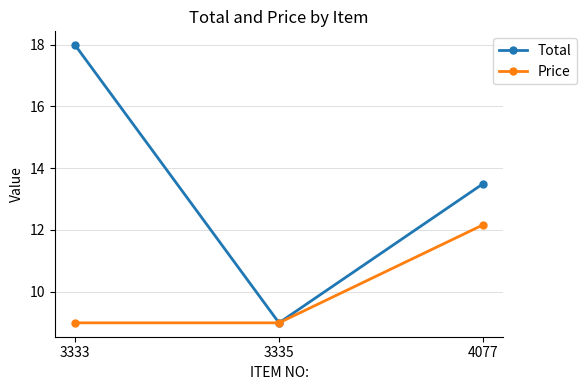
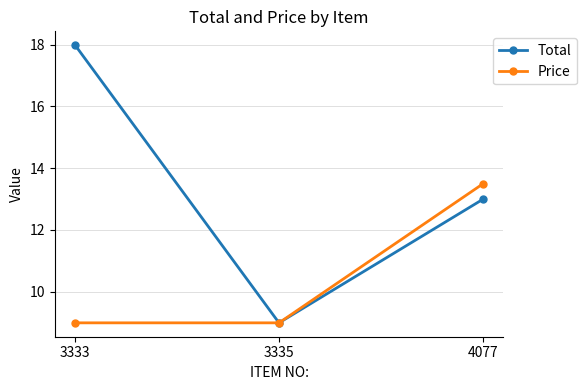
  {
    "Total": {
      "3333": 18.0,
-     "4077": 13.5
+     "4077": 13.0
    },
    "Price": {
      "3333": 9.0,
-     "4077": 12.2
+     "4077": 13.5
    }
  }
